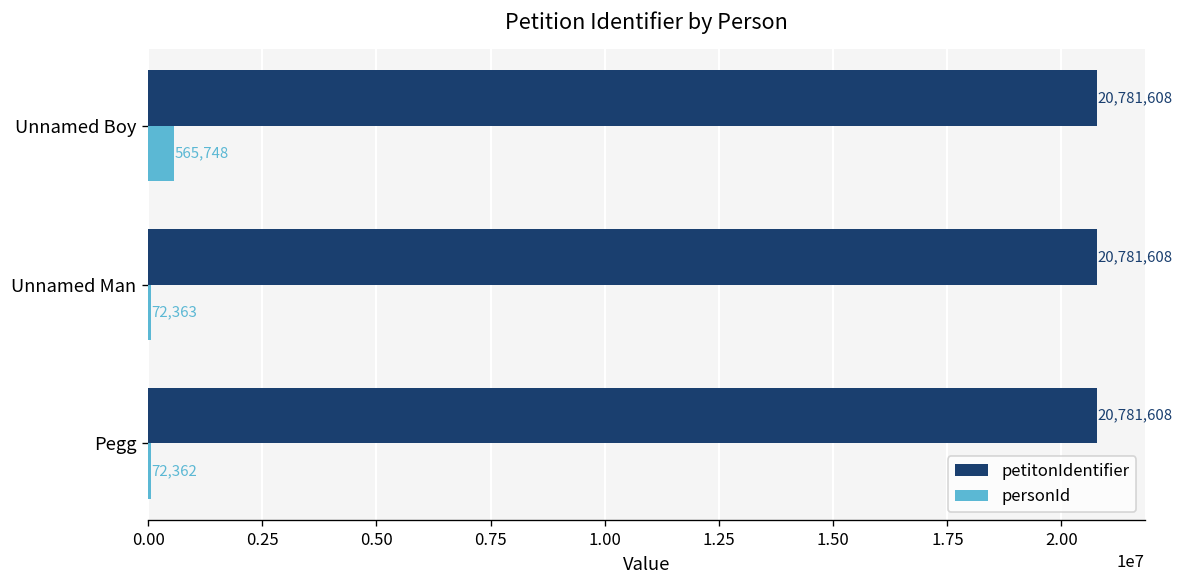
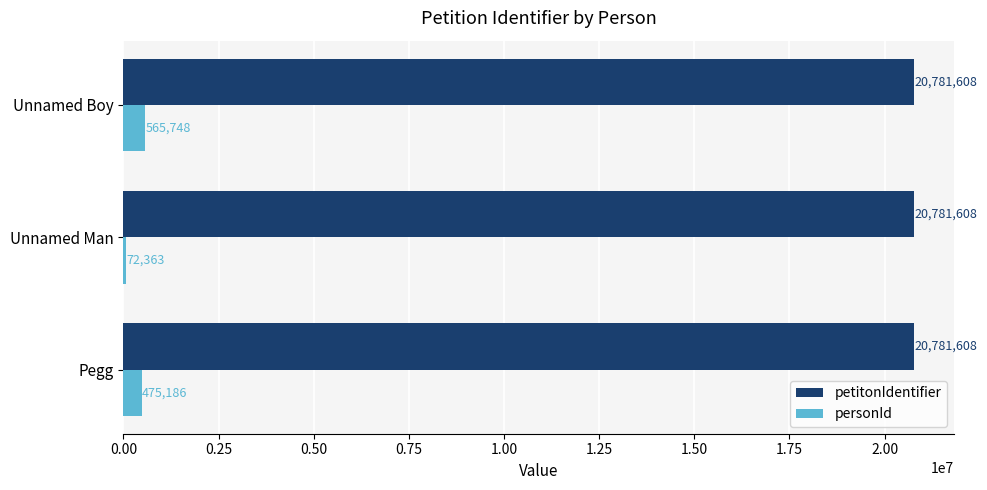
  {
    "petitonIdentifier": {
      "Unnamed Boy": "20,781,608",
      "Unnamed Man": "20,781,608",
      "Pegg": "20,781,608"
    },
    "personId": {
      "Unnamed Boy": "565,748",
      "Unnamed Man": "72,363",
-     "Pegg": "72,362"
+     "Pegg": "475,186"
    }
  }
